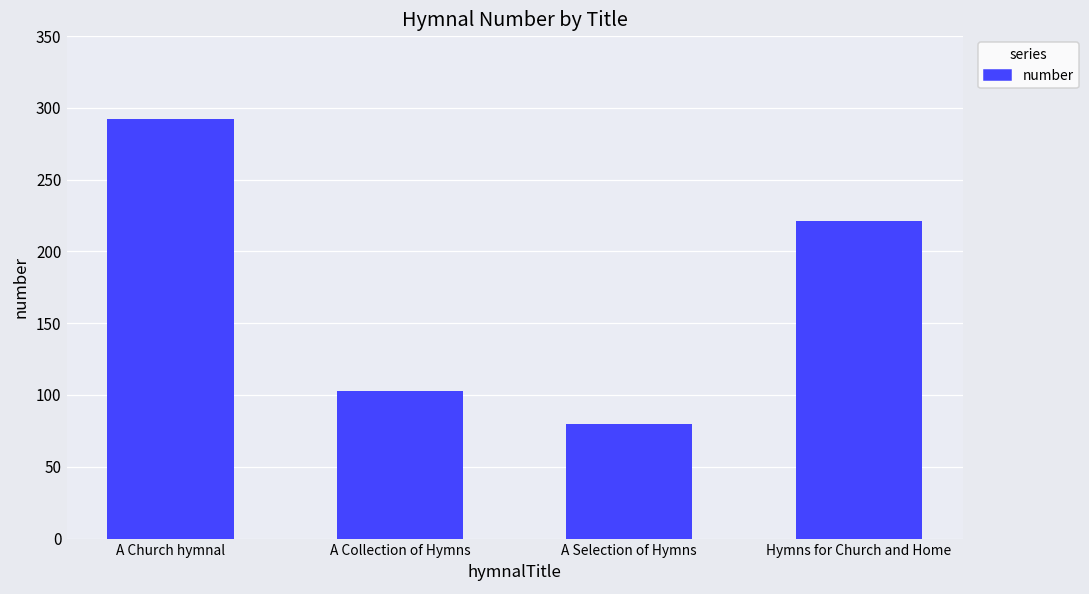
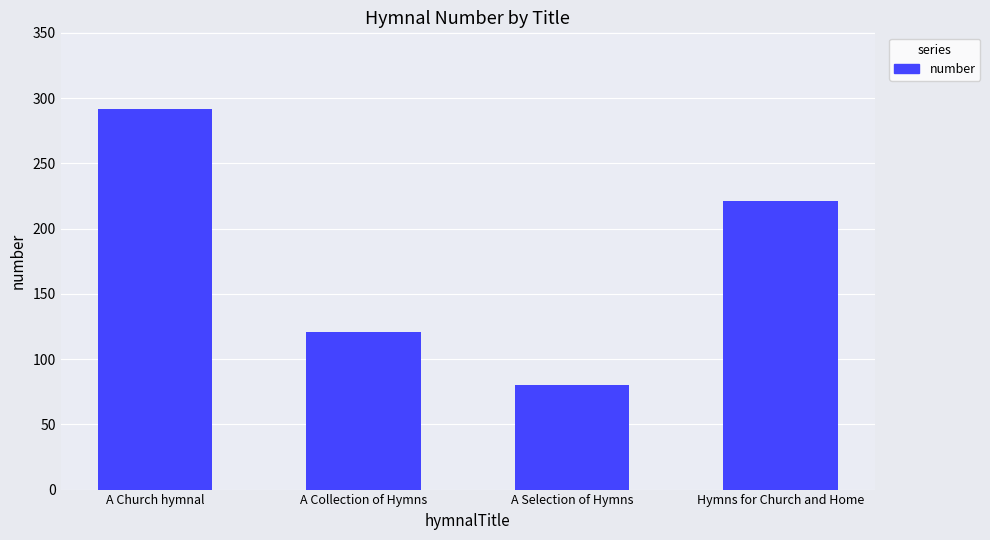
  {
    "A Church hymnal": 292,
-   "A Collection of Hymns": 103,
+   "A Collection of Hymns": 121,
    "A Selection of Hymns": 80,
    "Hymns for Church and Home": 221
  }
